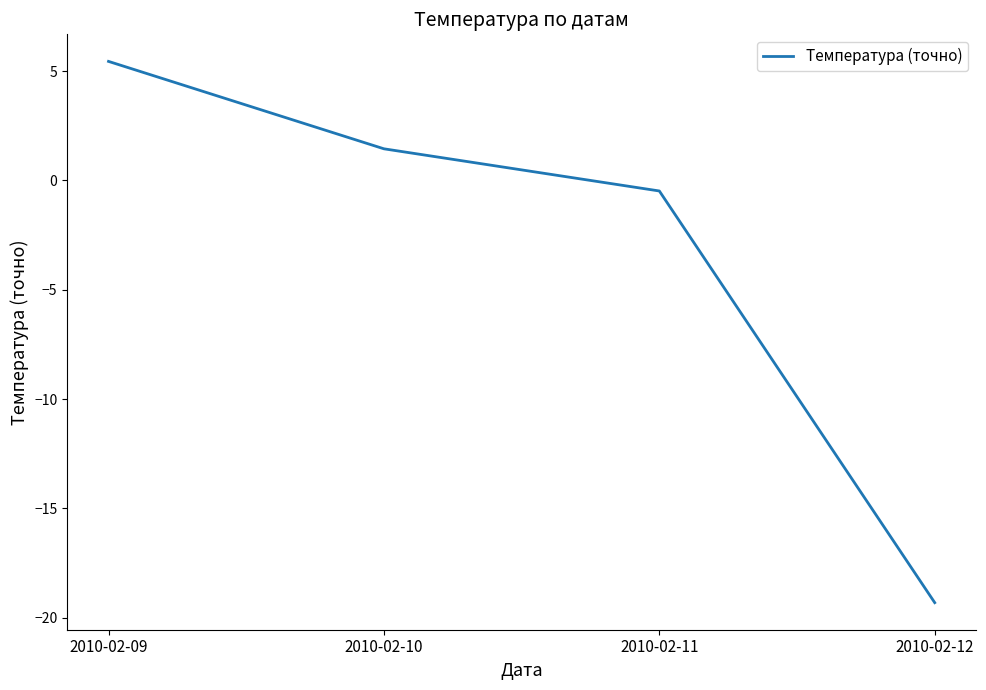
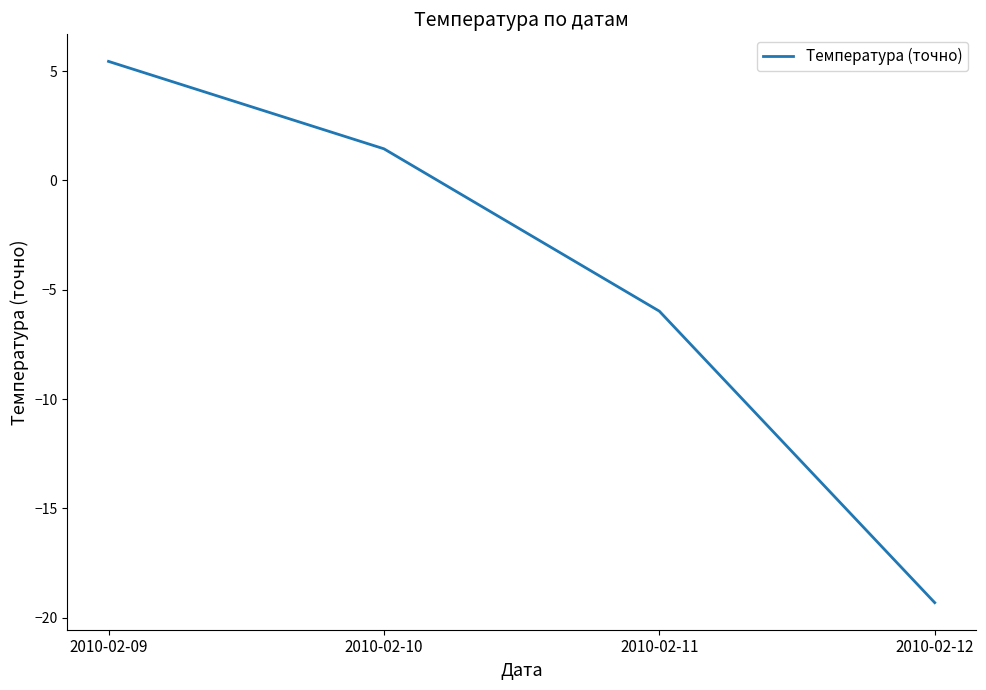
  {
    "2010-02-09": 5.5,
    "2010-02-10": 1.5,
-   "2010-02-11": -0.5,
+   "2010-02-11": -6.0,
    "2010-02-12": -19.3
  }
